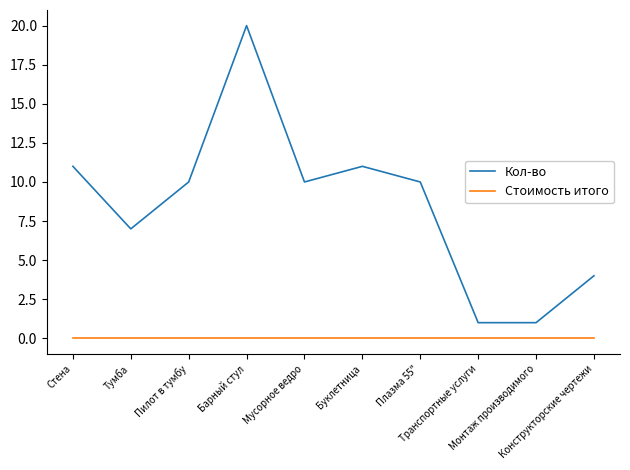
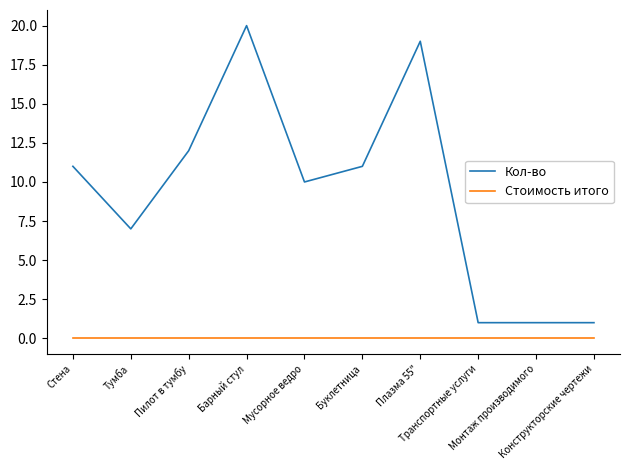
  {
    "Кол-во": {
      "Стена": 11,
      "Тумба": 7,
-     "Пилот в тумбу": 10,
+     "Пилот в тумбу": 12,
      "Барный стул": 20,
      "Мусорное ведро": 10,
      "Буклетница": 11,
-     "Плазма 55\"": 10,
+     "Плазма 55\"": 19,
      "Транспортные услуги": 1,
      "Монтаж производимого": 1,
-     "Конструкторские чертежи": 4
+     "Конструкторские чертежи": 1
    },
    "Стоимость итого": {
      "Стена": 0,
      "Тумба": 0,
      "Пилот в тумбу": 0,
      "Барный стул": 0,
      "Мусорное ведро": 0,
      "Буклетница": 0,
      "Плазма 55\"": 0,
      "Транспортные услуги": 0,
      "Монтаж производимого": 0,
      "Конструкторские чертежи": 0
    }
  }
